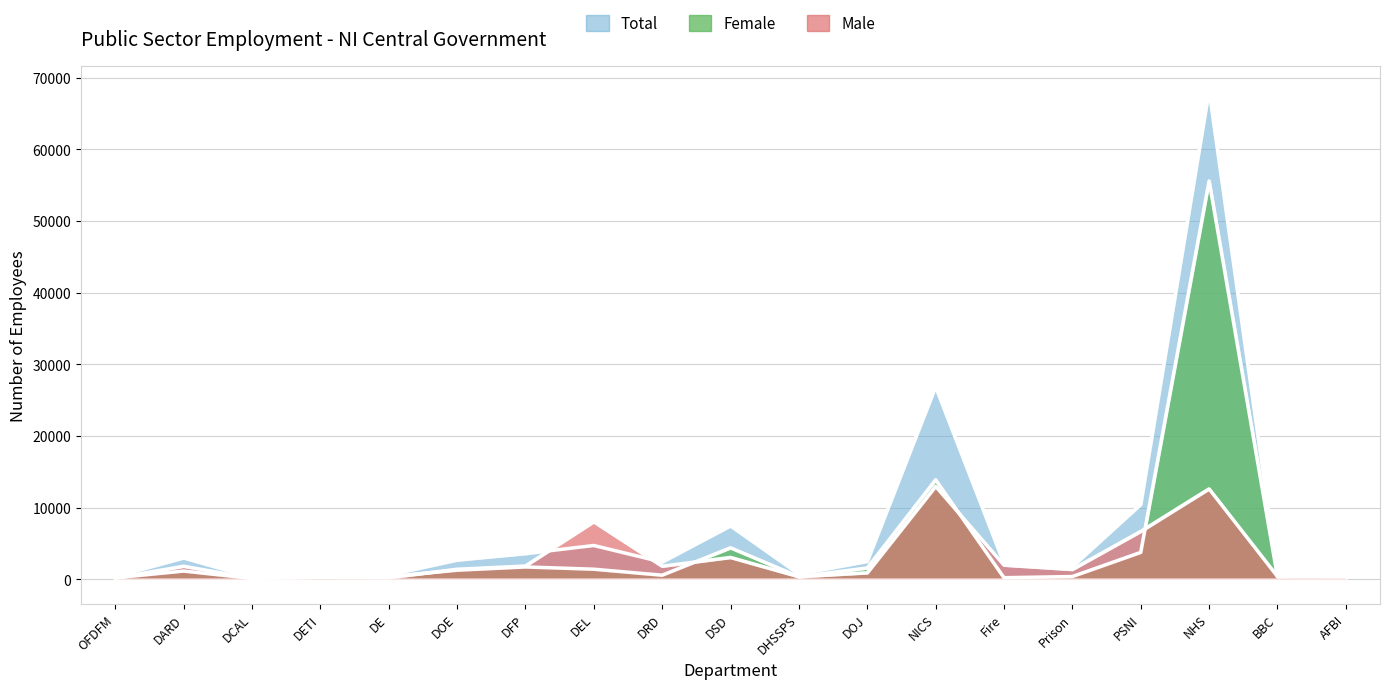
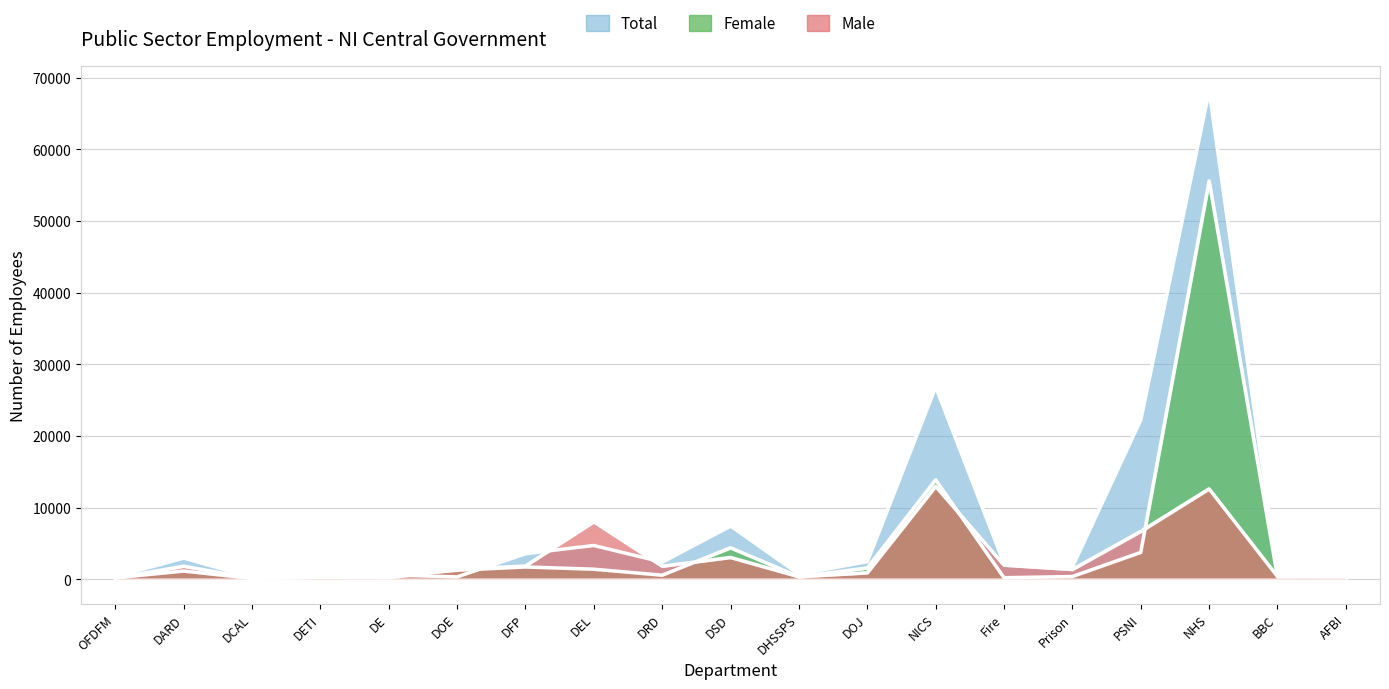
  {
    "Total": {
      "DARD": 3000,
-     "DOE": 3000,
+     "DOE": 0,
      "DFP": 4000,
      "DEL": 5000,
      "DRD": 2000,
      "DSD": 7000,
      "DHSSPS": 1000,
      "DOJ": 2000,
      "NICS": 27000,
      "Prison": 2000,
-     "PSNI": 10000,
+     "PSNI": 22000,
      "NHS": 68000
    },
    "Female": {
      "DARD": 1000,
      "DEL": 1000,
      "DRD": 1000,
      "DSD": 4000,
      "DOJ": 2000,
      "NICS": 14000,
      "Fire": 0,
      "Prison": 0,
      "PSNI": 4000,
      "NHS": 56000
    },
    "Male": {
      "DARD": 2000,
      "DEL": 8000,
      "DRD": 2000,
      "DSD": 3000,
      "DOJ": 1000,
      "NICS": 13000,
      "Prison": 1000,
      "PSNI": 7000,
      "NHS": 13000
    }
  }
